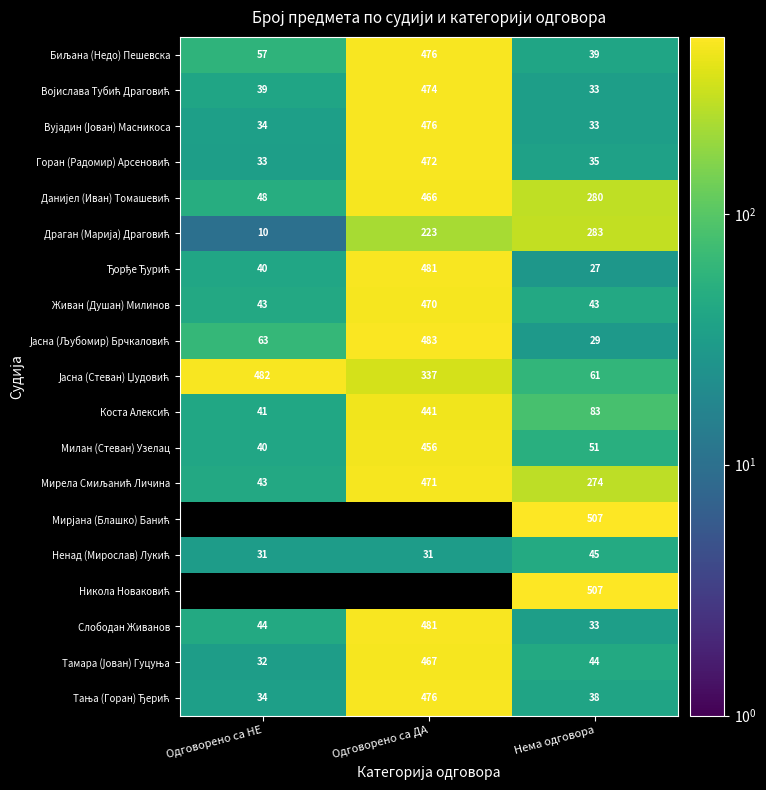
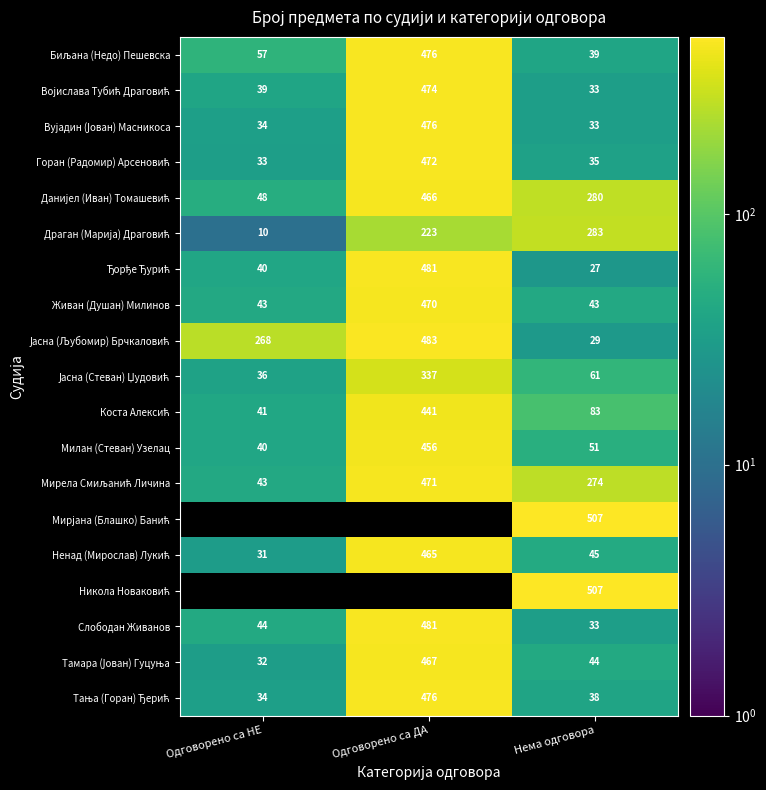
  {
    "Биљана (Недо) Пешевска": {
      "Одговорено са НЕ": 57,
      "Одговорено са ДА": 476,
      "Нема одговора": 39
    },
    "Војислава Тубић Драговић": {
      "Одговорено са НЕ": 39,
      "Одговорено са ДА": 474,
      "Нема одговора": 33
    },
    "Вујадин (Јован) Масникоса": {
      "Одговорено са НЕ": 34,
      "Одговорено са ДА": 476,
      "Нема одговора": 33
    },
    "Горан (Радомир) Арсеновић": {
      "Одговорено са НЕ": 33,
      "Одговорено са ДА": 472,
      "Нема одговора": 35
    },
    "Данијел (Иван) Томашевић": {
      "Одговорено са НЕ": 48,
      "Одговорено са ДА": 466,
      "Нема одговора": 280
    },
    "Драган (Марија) Драговић": {
      "Одговорено са НЕ": 10,
      "Одговорено са ДА": 223,
      "Нема одговора": 283
    },
    "Ђорђе Ђурић": {
      "Одговорено са НЕ": 40,
      "Одговорено са ДА": 481,
      "Нема одговора": 27
    },
    "Живан (Душан) Милинов": {
      "Одговорено са НЕ": 43,
      "Одговорено са ДА": 470,
      "Нема одговора": 43
    },
    "Јасна (Љубомир) Брчкаловић": {
-     "Одговорено са НЕ": 63,
+     "Одговорено са НЕ": 268,
      "Одговорено са ДА": 483,
      "Нема одговора": 29
    },
    "Јасна (Стеван) Џудовић": {
-     "Одговорено са НЕ": 482,
+     "Одговорено са НЕ": 36,
      "Одговорено са ДА": 337,
      "Нема одговора": 61
    },
    "Коста Алексић": {
      "Одговорено са НЕ": 41,
      "Одговорено са ДА": 441,
      "Нема одговора": 83
    },
    "Милан (Стеван) Узелац": {
      "Одговорено са НЕ": 40,
      "Одговорено са ДА": 456,
      "Нема одговора": 51
    },
    "Мирела Смиљанић Личина": {
      "Одговорено са НЕ": 43,
      "Одговорено са ДА": 471,
      "Нема одговора": 274
    },
    "Мирјана (Блашко) Банић": {
      "Нема одговора": 507
    },
    "Ненад (Мирослав) Лукић": {
      "Одговорено са НЕ": 31,
-     "Одговорено са ДА": 31,
+     "Одговорено са ДА": 465,
      "Нема одговора": 45
    },
    "Никола Новаковић": {
      "Нема одговора": 507
    },
    "Слободан Живанов": {
      "Одговорено са НЕ": 44,
      "Одговорено са ДА": 481,
      "Нема одговора": 33
    },
    "Тамара (Јован) Гуцуња": {
      "Одговорено са НЕ": 32,
      "Одговорено са ДА": 467,
      "Нема одговора": 44
    },
    "Тања (Горан) Ђерић": {
      "Одговорено са НЕ": 34,
      "Одговорено са ДА": 476,
      "Нема одговора": 38
    }
  }
